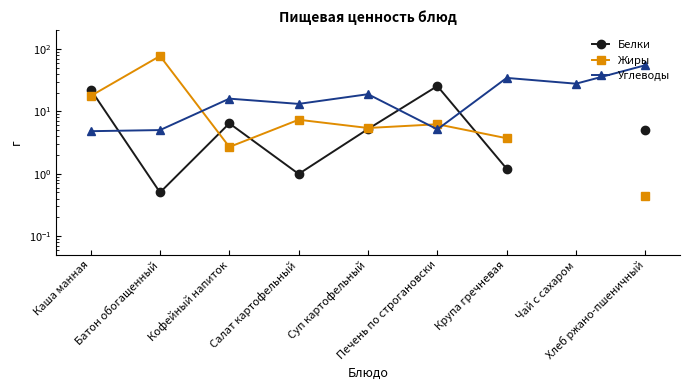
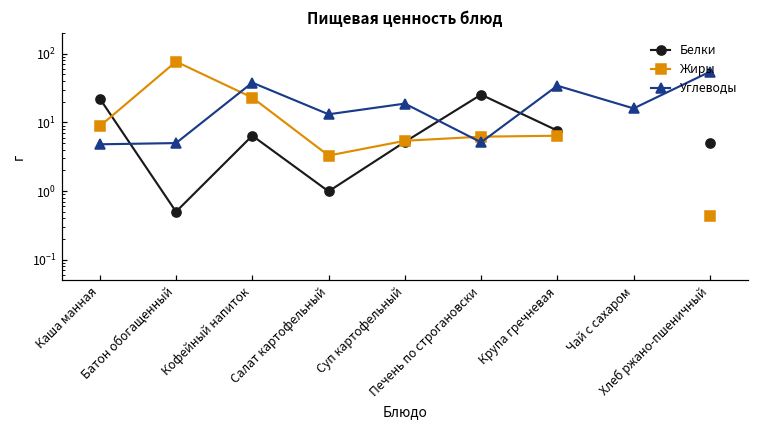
  {
    "Белки": {
      "Каша манная": 22,
      "Батон обогащенный": 0.5,
      "Кофейный напиток": 6,
      "Салат картофельный": 1.0,
      "Печень по строгановски": 25,
-     "Крупа гречневая": 1.2,
+     "Крупа гречневая": 8,
      "Хлеб ржано-пшеничный": 5
    },
    "Жиры": {
-     "Каша манная": 18,
+     "Каша манная": 9,
      "Батон обогащенный": 80,
-     "Кофейный напиток": 2.7,
-     "Салат картофельный": 7,
+     "Кофейный напиток": 23,
+     "Салат картофельный": 3,
      "Печень по строгановски": 6,
-     "Крупа гречневая": 4,
+     "Крупа гречневая": 6,
      "Хлеб ржано-пшеничный": 0.4
    },
    "Углеводы": {
      "Каша манная": 5,
      "Батон обогащенный": 5,
-     "Кофейный напиток": 16,
+     "Кофейный напиток": 40,
      "Салат картофельный": 13,
      "Суп картофельный": 19,
      "Печень по строгановски": 5,
      "Крупа гречневая": 30,
-     "Чай с сахаром": 30,
+     "Чай с сахаром": 16,
      "Хлеб ржано-пшеничный": 50
    }
  }
